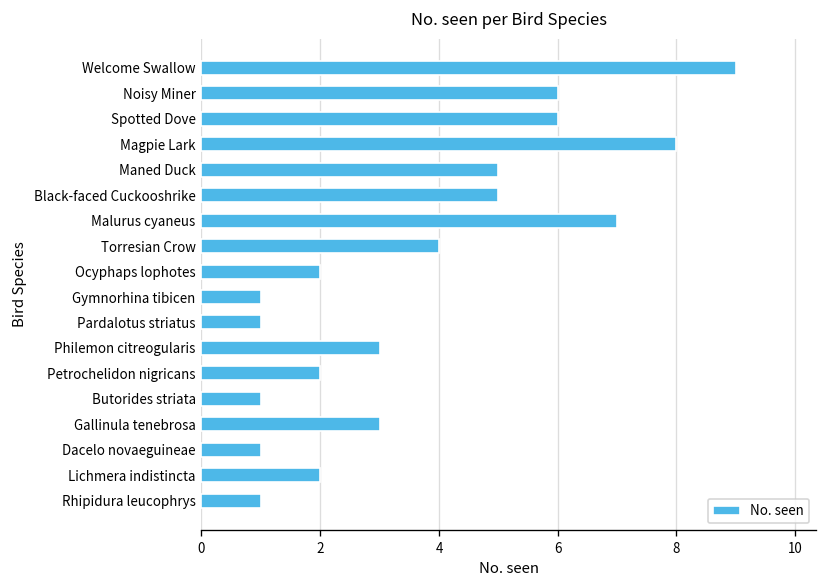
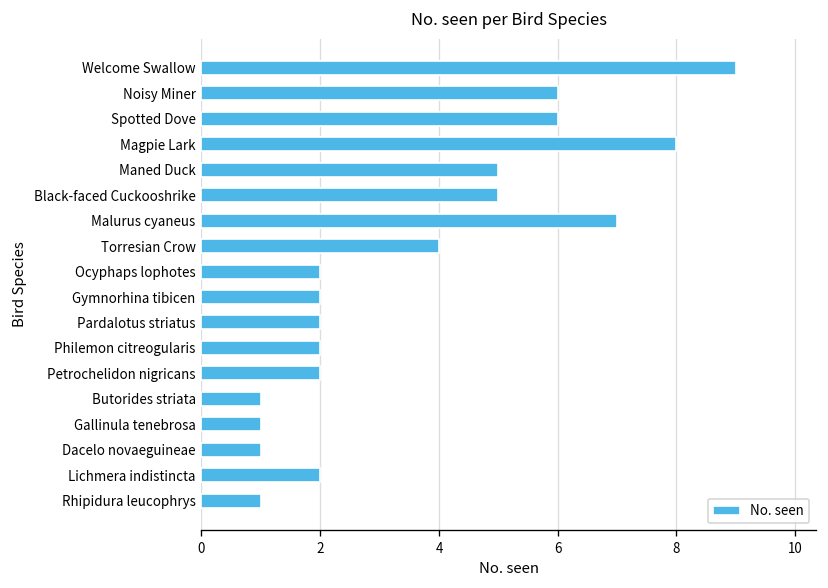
  {
    "Welcome Swallow": 9,
    "Noisy Miner": 6,
    "Spotted Dove": 6,
    "Magpie Lark": 8,
    "Maned Duck": 5,
    "Black-faced Cuckooshrike": 5,
    "Malurus cyaneus": 7,
    "Torresian Crow": 4,
    "Ocyphaps lophotes": 2,
-   "Gymnorhina tibicen": 1,
-   "Pardalotus striatus": 1,
-   "Philemon citreogularis": 3,
+   "Gymnorhina tibicen": 2,
+   "Pardalotus striatus": 2,
+   "Philemon citreogularis": 2,
    "Petrochelidon nigricans": 2,
    "Butorides striata": 1,
-   "Gallinula tenebrosa": 3,
+   "Gallinula tenebrosa": 1,
    "Dacelo novaeguineae": 1,
    "Lichmera indistincta": 2,
    "Rhipidura leucophrys": 1
  }
